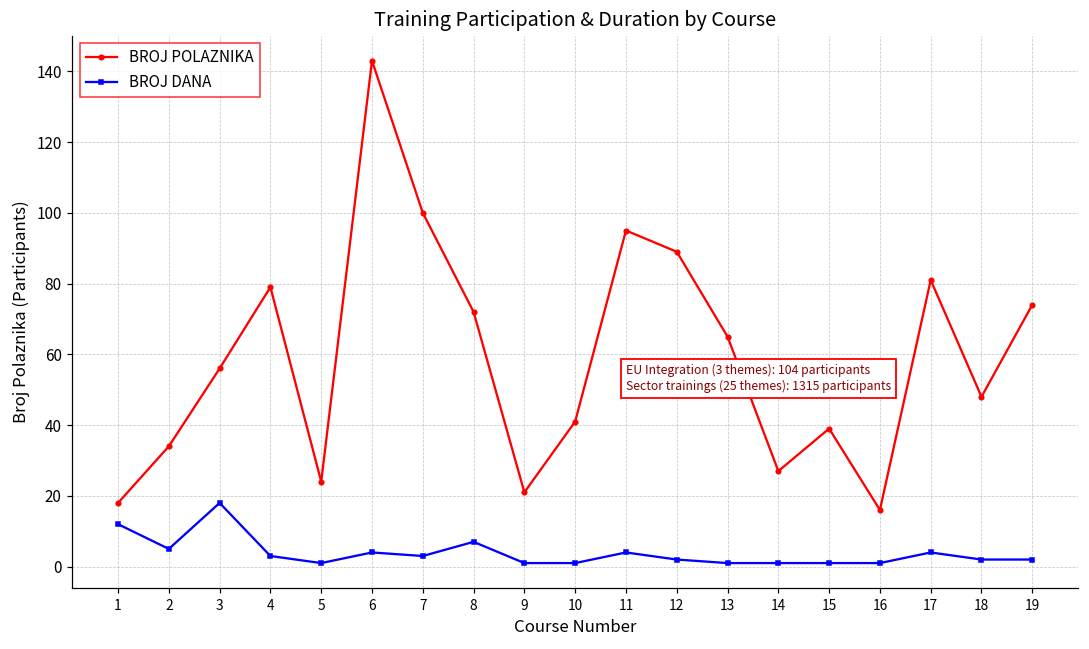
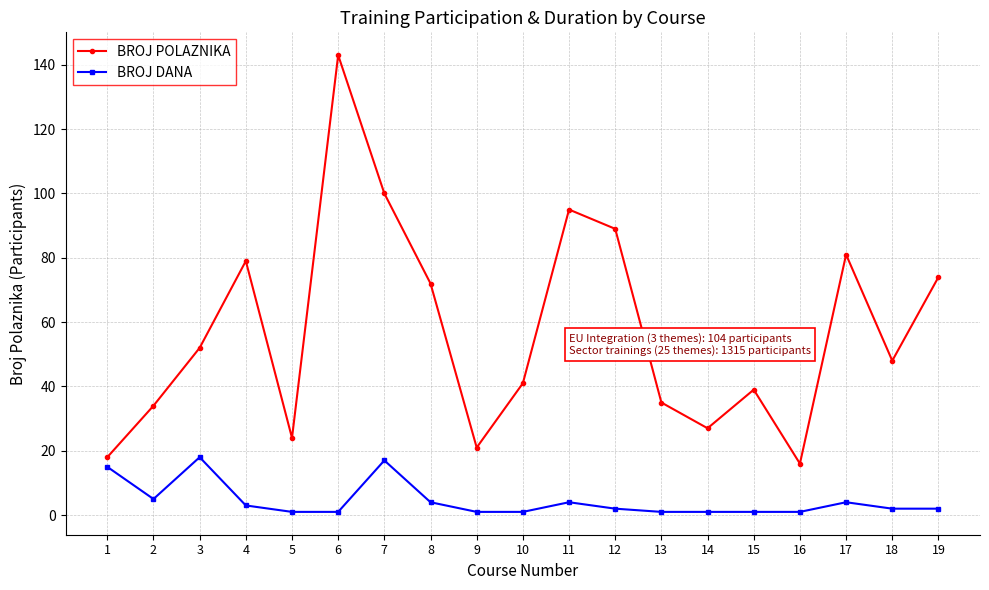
  {
    "BROJ POLAZNIKA": {
      "1": 18,
      "2": 34,
-     "3": 56,
+     "3": 52,
      "4": 79,
      "5": 24,
      "6": 143,
      "7": 100,
      "8": 72,
      "9": 21,
      "10": 41,
      "11": 95,
      "12": 89,
-     "13": 65,
+     "13": 35,
      "14": 27,
      "15": 39,
      "16": 16,
      "17": 81,
      "18": 48,
      "19": 74
    },
    "BROJ DANA": {
-     "1": 12,
+     "1": 15,
      "2": 5,
      "3": 18,
      "4": 3,
      "5": 1,
-     "6": 4,
-     "7": 3,
-     "8": 7,
+     "6": 1,
+     "7": 17,
+     "8": 4,
      "9": 1,
      "10": 1,
      "11": 4,
      "12": 2,
      "13": 1,
      "14": 1,
      "15": 1,
      "16": 1,
      "17": 4,
      "18": 2,
      "19": 2
    }
  }
